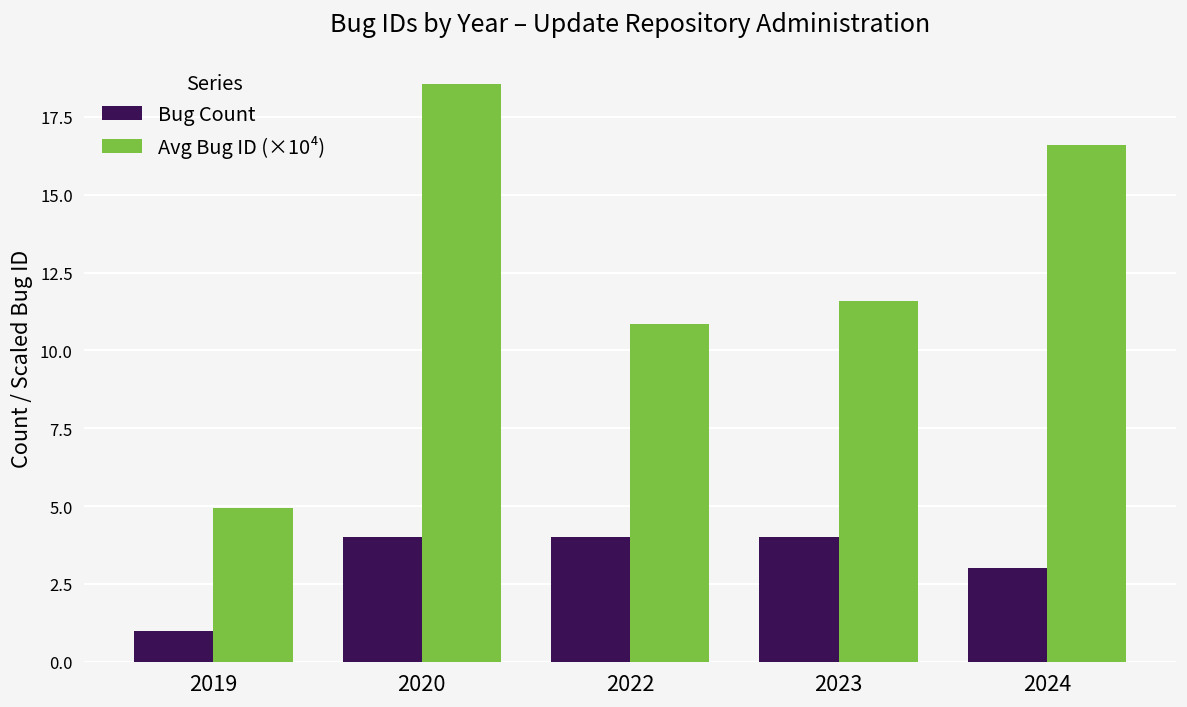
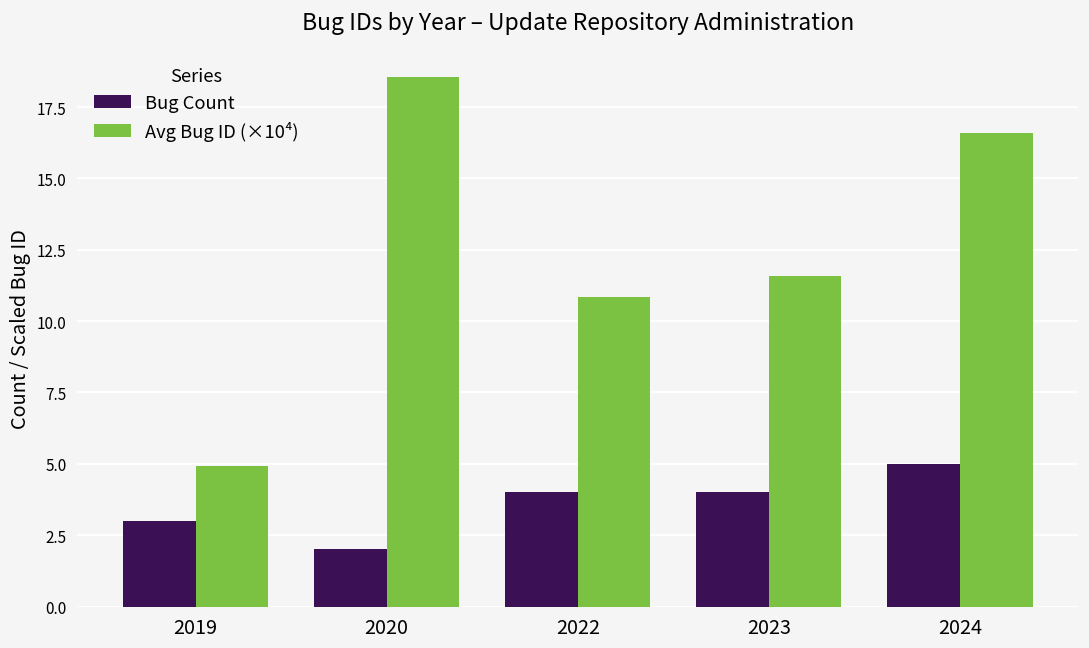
  {
    "Bug Count": {
-     "2019": 1,
-     "2020": 4,
+     "2019": 3,
+     "2020": 2,
      "2022": 4,
      "2023": 4,
-     "2024": 3
+     "2024": 5
    },
    "Avg Bug ID (×10⁴)": {
      "2019": 5,
      "2020": 18.6,
      "2022": 10.8,
      "2023": 11.6,
      "2024": 16.6
    }
  }
